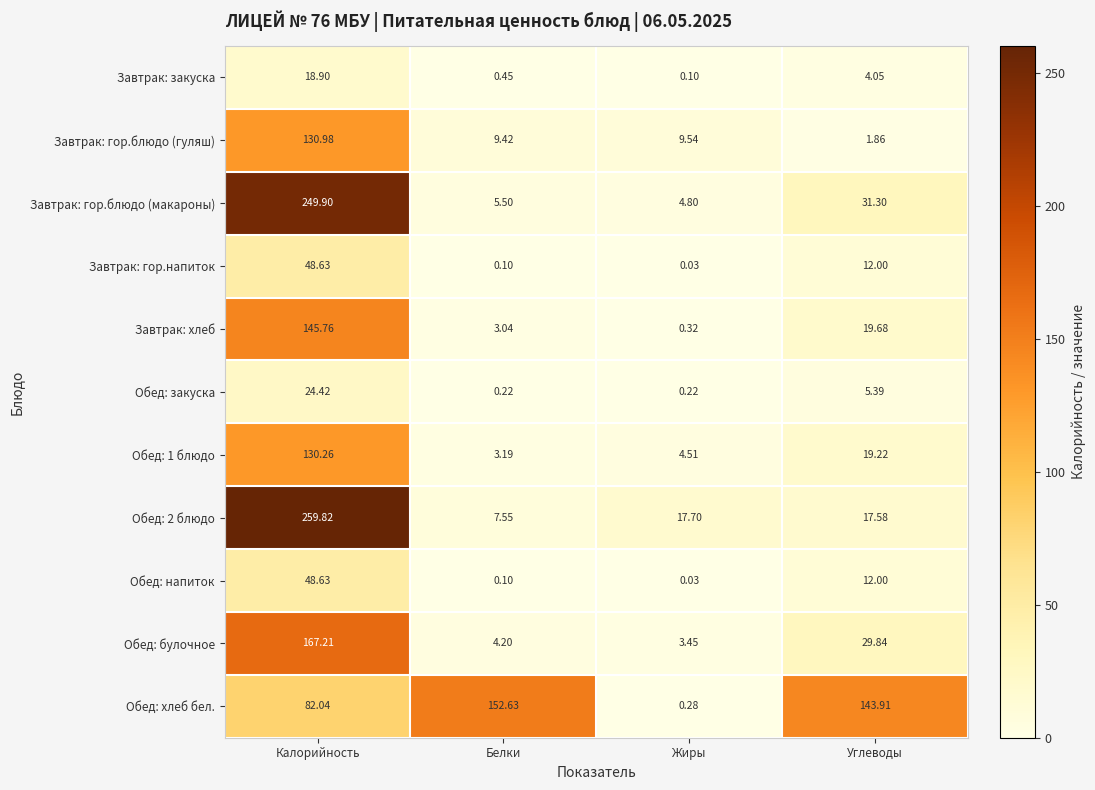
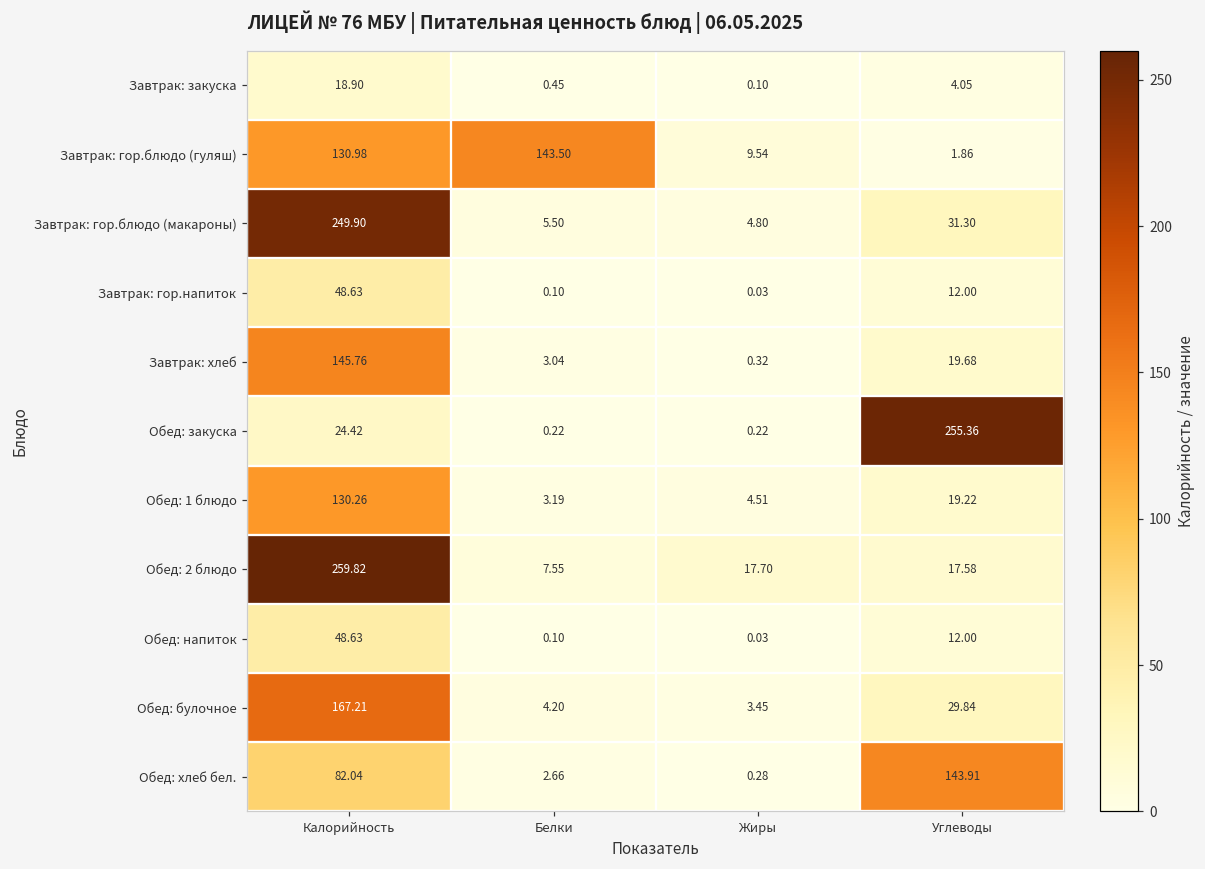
  {
    "Завтрак: закуска": {
      "Калорийность": 18.90,
      "Белки": 0.45,
      "Жиры": 0.10,
      "Углеводы": 4.05
    },
    "Завтрак: гор.блюдо (гуляш)": {
      "Калорийность": 130.98,
-     "Белки": 9.42,
+     "Белки": 143.50,
      "Жиры": 9.54,
      "Углеводы": 1.86
    },
    "Завтрак: гор.блюдо (макароны)": {
      "Калорийность": 249.90,
      "Белки": 5.50,
      "Жиры": 4.80,
      "Углеводы": 31.30
    },
    "Завтрак: гор.напиток": {
      "Калорийность": 48.63,
      "Белки": 0.10,
      "Жиры": 0.03,
      "Углеводы": 12.00
    },
    "Завтрак: хлеб": {
      "Калорийность": 145.76,
      "Белки": 3.04,
      "Жиры": 0.32,
      "Углеводы": 19.68
    },
    "Обед: закуска": {
      "Калорийность": 24.42,
      "Белки": 0.22,
      "Жиры": 0.22,
-     "Углеводы": 5.39
+     "Углеводы": 255.36
    },
    "Обед: 1 блюдо": {
      "Калорийность": 130.26,
      "Белки": 3.19,
      "Жиры": 4.51,
      "Углеводы": 19.22
    },
    "Обед: 2 блюдо": {
      "Калорийность": 259.82,
      "Белки": 7.55,
      "Жиры": 17.70,
      "Углеводы": 17.58
    },
    "Обед: напиток": {
      "Калорийность": 48.63,
      "Белки": 0.10,
      "Жиры": 0.03,
      "Углеводы": 12.00
    },
    "Обед: булочное": {
      "Калорийность": 167.21,
      "Белки": 4.20,
      "Жиры": 3.45,
      "Углеводы": 29.84
    },
    "Обед: хлеб бел.": {
      "Калорийность": 82.04,
-     "Белки": 152.63,
+     "Белки": 2.66,
      "Жиры": 0.28,
      "Углеводы": 143.91
    }
  }
